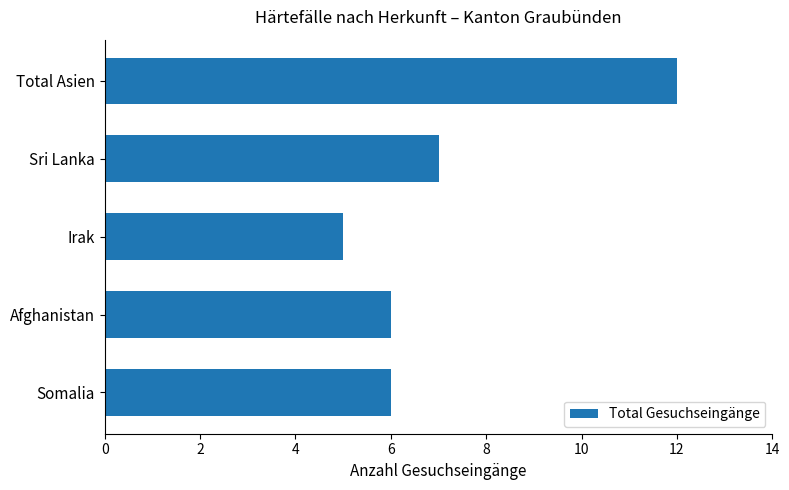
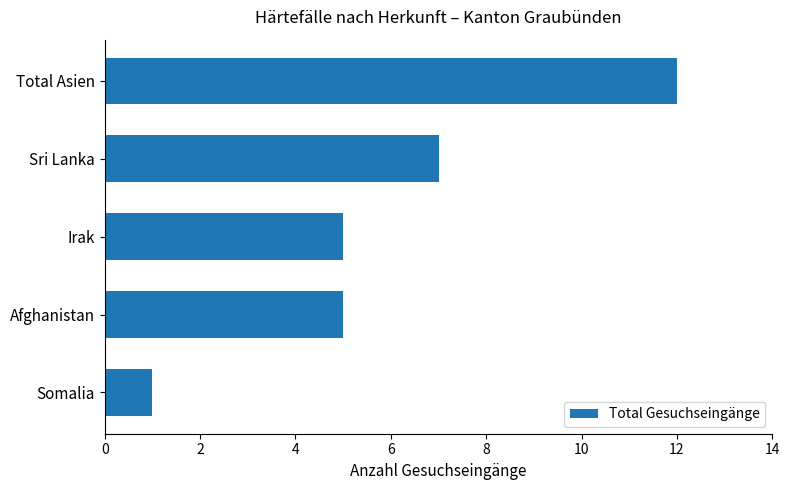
  {
    "Total Asien": 12,
    "Sri Lanka": 7,
    "Irak": 5,
-   "Afghanistan": 6,
-   "Somalia": 6
+   "Afghanistan": 5,
+   "Somalia": 1
  }
